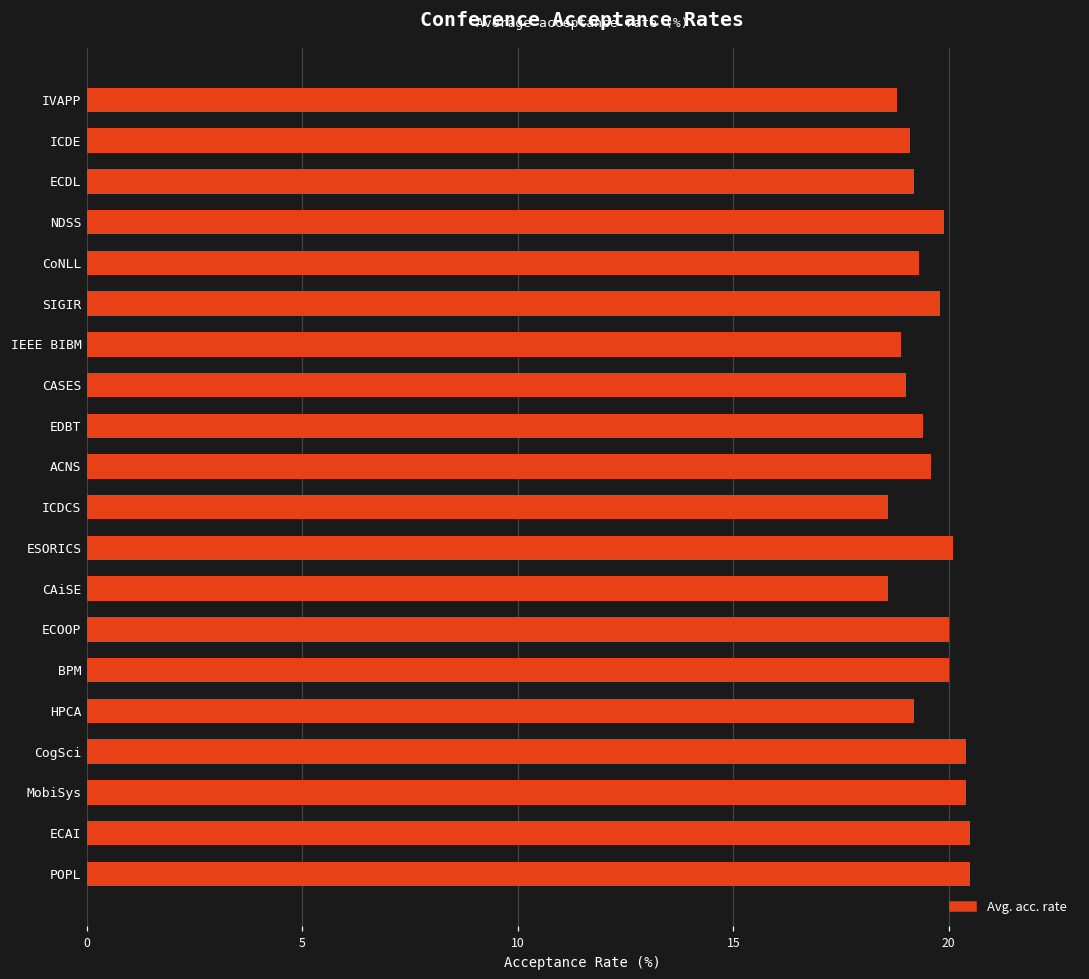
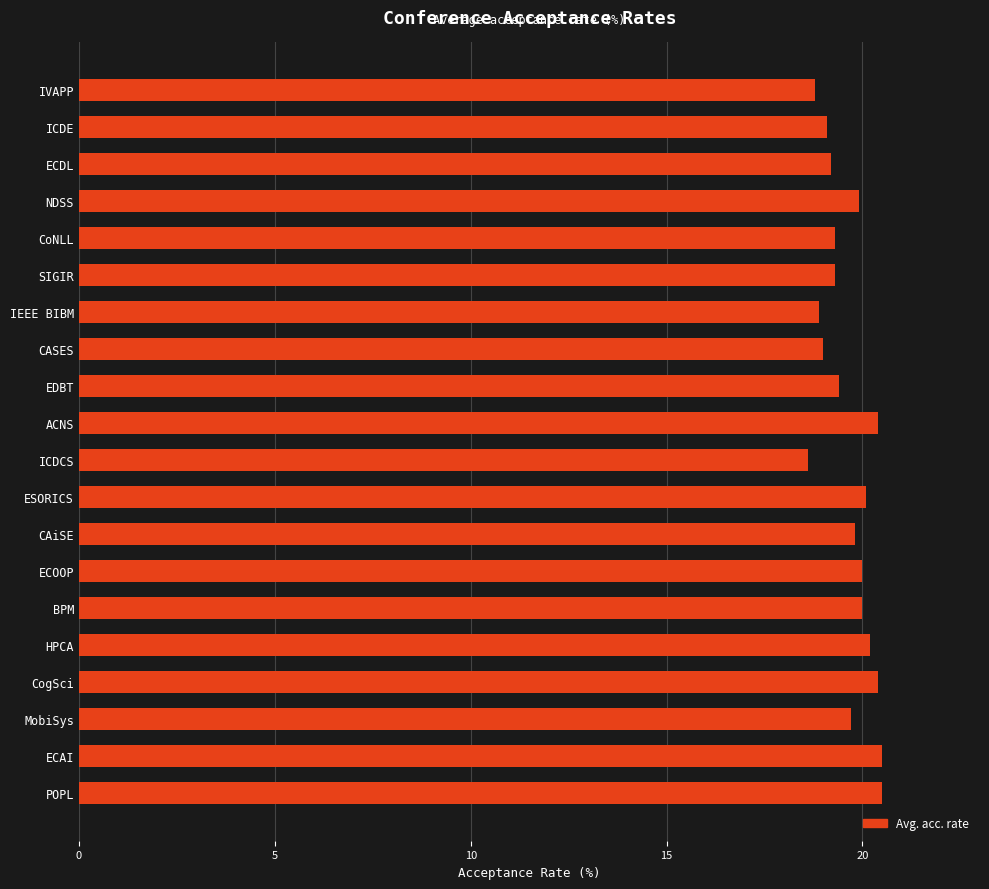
  {
    "IVAPP": 18.8,
    "ICDE": 19.1,
    "ECDL": 19.2,
    "NDSS": 19.9,
    "CoNLL": 19.3,
-   "SIGIR": 19.8,
+   "SIGIR": 19.3,
    "IEEE BIBM": 18.9,
    "CASES": 19.0,
    "EDBT": 19.4,
-   "ACNS": 19.6,
+   "ACNS": 20.4,
    "ICDCS": 18.6,
    "ESORICS": 20.1,
-   "CAiSE": 18.6,
+   "CAiSE": 19.8,
    "ECOOP": 20.0,
    "BPM": 20.0,
-   "HPCA": 19.2,
+   "HPCA": 20.2,
    "CogSci": 20.4,
-   "MobiSys": 20.4,
+   "MobiSys": 19.7,
    "ECAI": 20.5,
    "POPL": 20.5
  }
